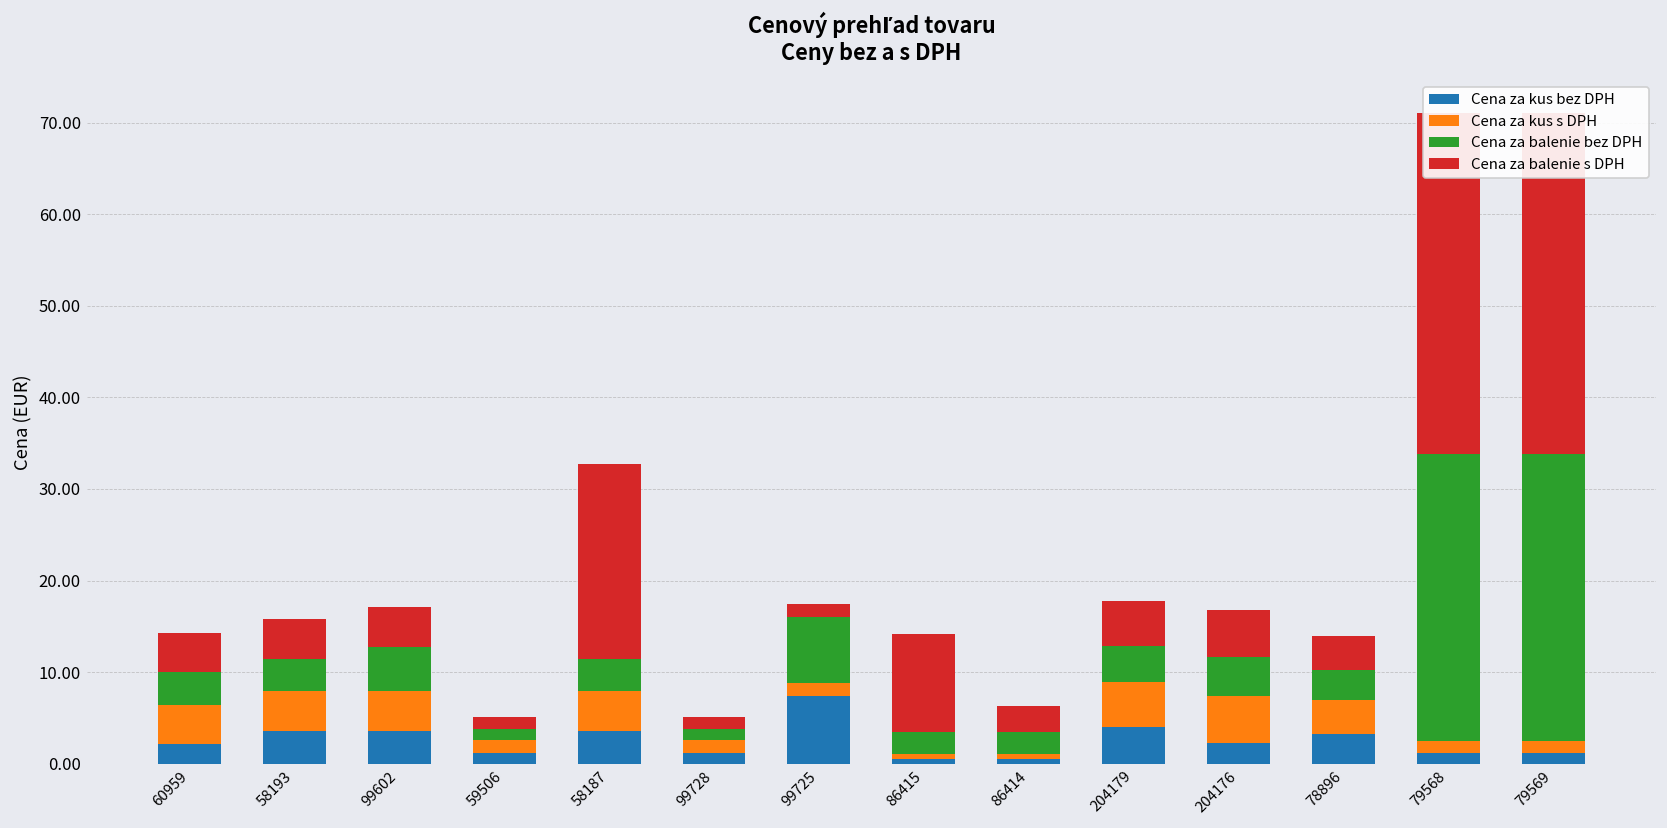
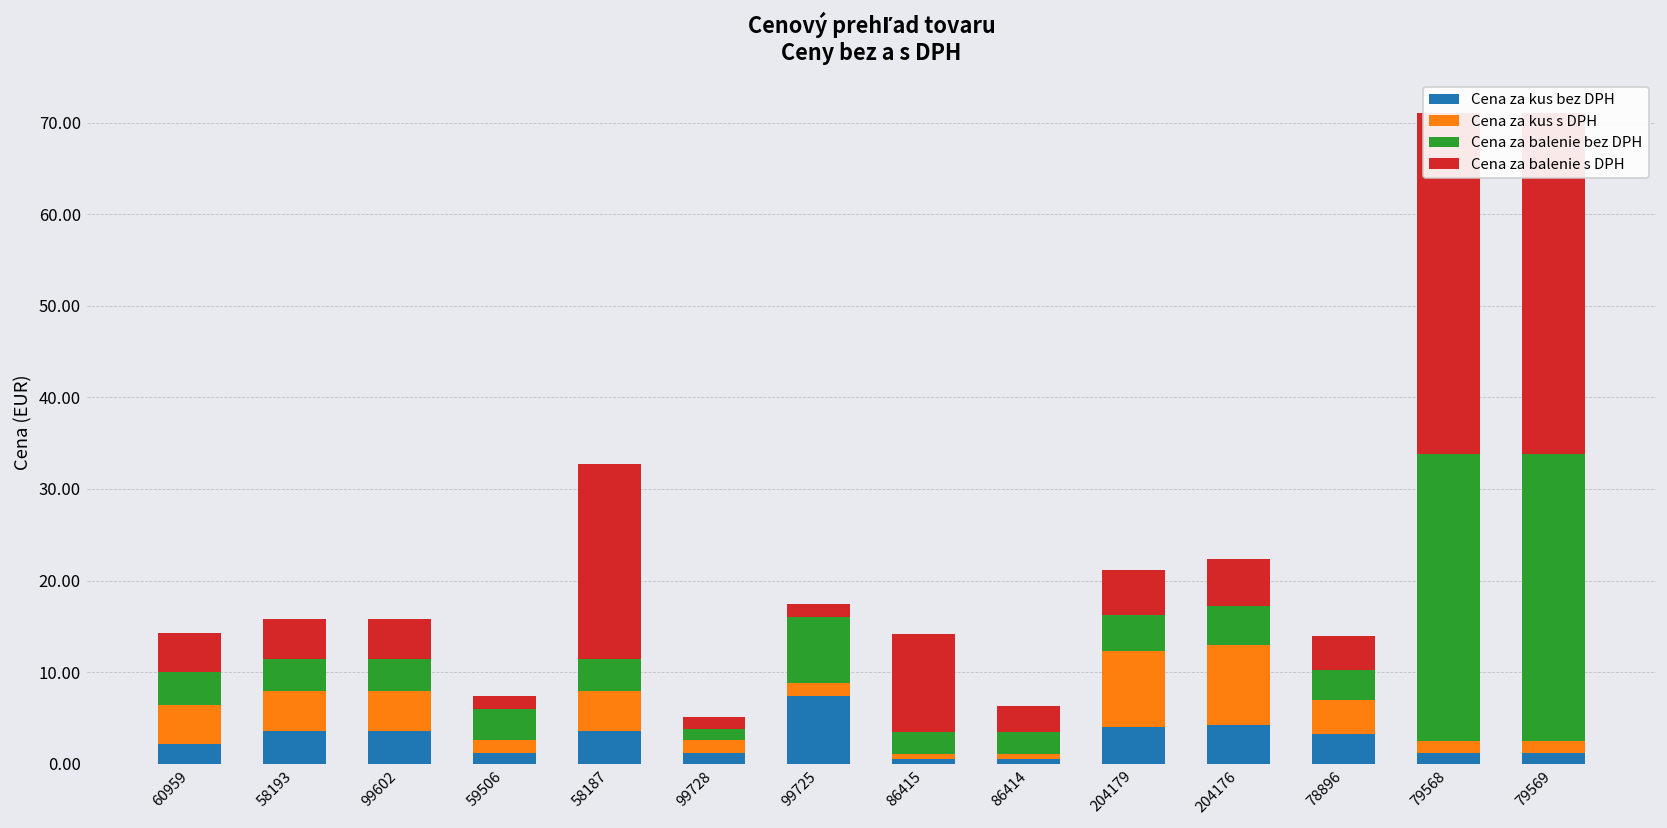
  {
    "Cena za kus bez DPH": {
      "60959": 2,
      "58193": 4,
      "99602": 4,
      "59506": 1,
      "58187": 4,
      "99728": 1,
      "99725": 7,
      "86415": 0,
      "86414": 0,
      "204179": 4,
-     "204176": 2,
+     "204176": 4,
      "78896": 3,
      "79568": 1,
      "79569": 1
    },
    "Cena za kus s DPH": {
      "60959": 4,
      "58193": 4,
      "99602": 4,
      "59506": 1,
      "58187": 4,
      "99728": 1,
      "99725": 1,
      "86415": 1,
      "86414": 1,
-     "204179": 5,
-     "204176": 5,
+     "204179": 8,
+     "204176": 9,
      "78896": 4,
      "79568": 1,
      "79569": 1
    },
    "Cena za balenie bez DPH": {
      "60959": 4,
      "58193": 4,
-     "99602": 5,
-     "59506": 1,
+     "99602": 4,
+     "59506": 3,
      "58187": 4,
      "99728": 1,
      "99725": 7,
      "86415": 2,
      "86414": 2,
      "204179": 4,
      "204176": 4,
      "78896": 3,
      "79568": 31,
      "79569": 31
    },
    "Cena za balenie s DPH": {
      "60959": 4,
      "58193": 4,
      "99602": 4,
      "59506": 1,
      "58187": 21,
      "99728": 1,
      "99725": 1,
      "86415": 11,
      "86414": 3,
      "204179": 5,
      "204176": 5,
      "78896": 4
    }
  }
